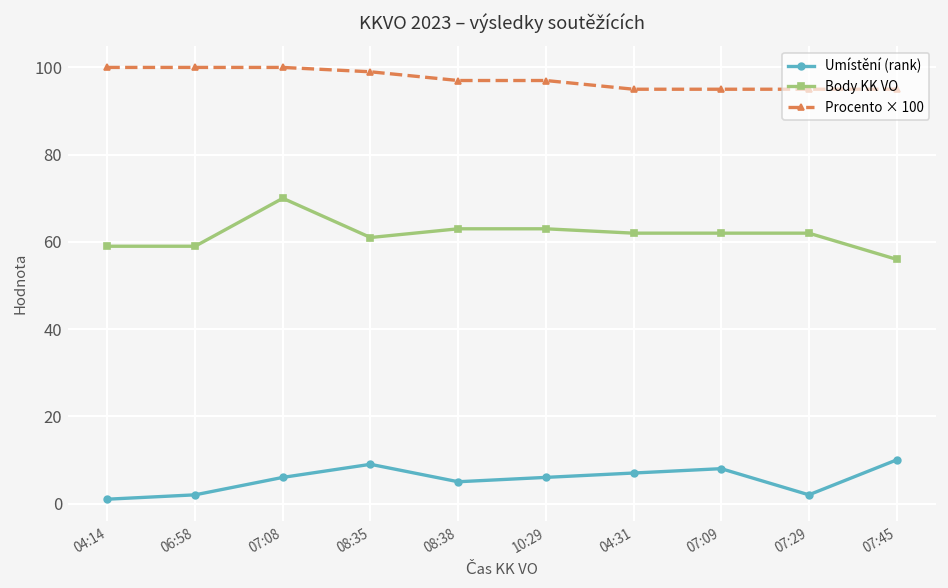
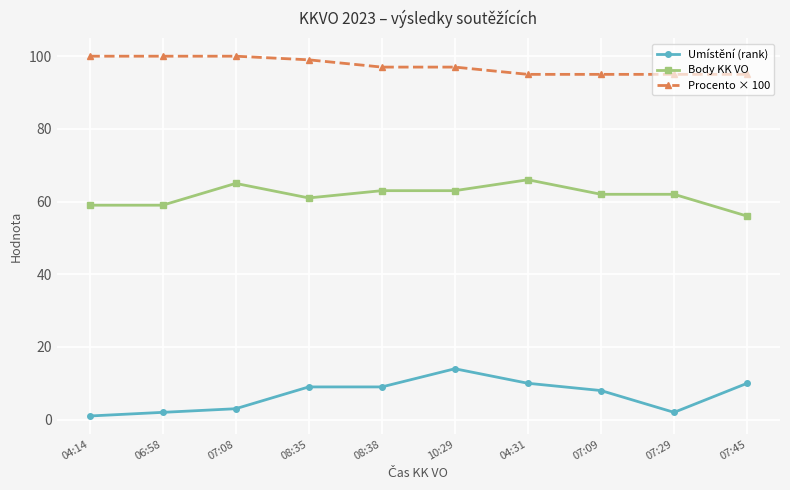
  {
    "Umístění (rank)": {
      "04:14": 1,
      "06:58": 2,
-     "07:08": 6,
+     "07:08": 3,
      "08:35": 9,
-     "08:38": 5,
-     "10:29": 6,
-     "04:31": 7,
+     "08:38": 9,
+     "10:29": 14,
+     "04:31": 10,
      "07:09": 8,
      "07:29": 2,
      "07:45": 10
    },
    "Body KK VO": {
      "04:14": 59,
      "06:58": 59,
-     "07:08": 70,
+     "07:08": 65,
      "08:35": 61,
      "08:38": 63,
      "10:29": 63,
-     "04:31": 62,
+     "04:31": 66,
      "07:09": 62,
      "07:29": 62,
      "07:45": 56
    },
    "Procento × 100": {
      "04:14": 100,
      "06:58": 100,
      "07:08": 100,
      "08:35": 99,
      "08:38": 97,
      "10:29": 97,
      "04:31": 95,
      "07:09": 95
    }
  }
